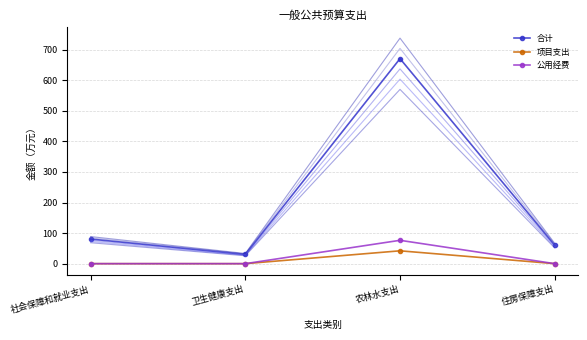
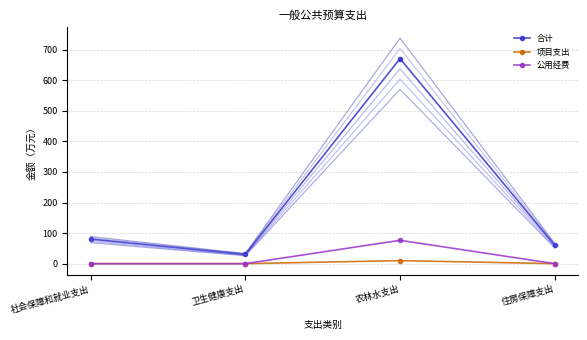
  {
    "项目支出": {
-     "农林水支出": 40
+     "农林水支出": 10
    },
    "公用经费": {
      "农林水支出": 80
    }
  }
